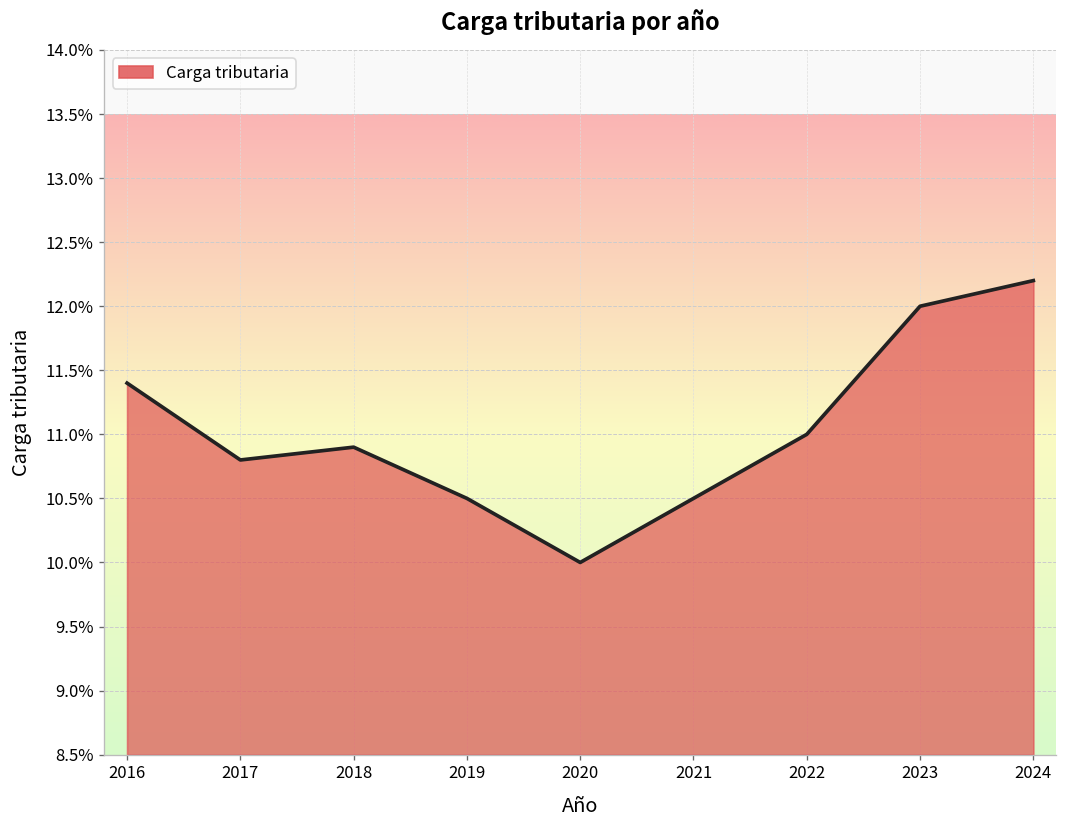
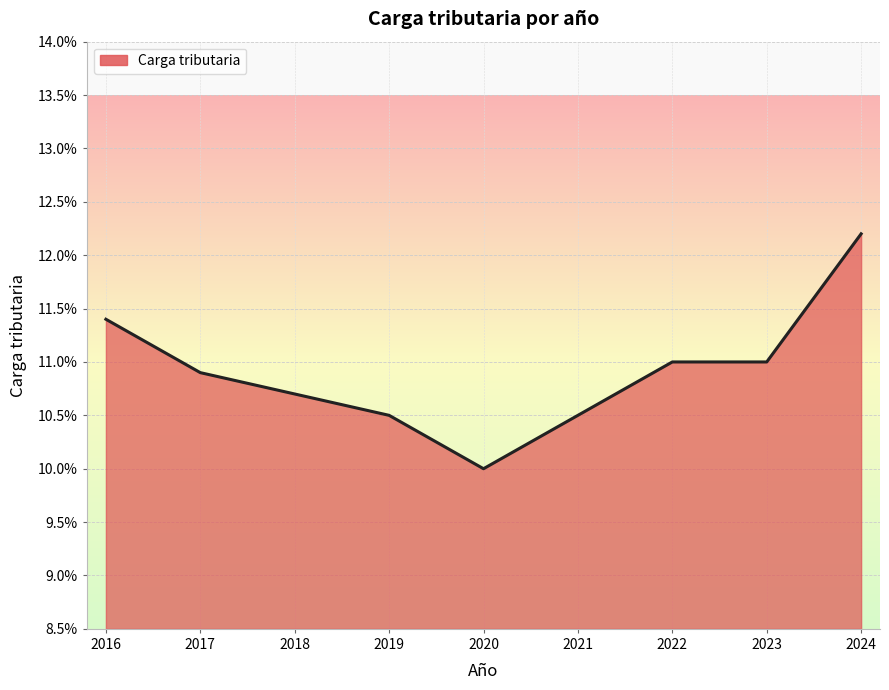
  {
    "2016": "11.40%",
-   "2017": "10.80%",
-   "2018": "10.90%",
+   "2017": "10.90%",
+   "2018": "10.70%",
    "2019": "10.50%",
    "2020": "10.00%",
    "2021": "10.50%",
    "2022": "11.00%",
-   "2023": "12.00%",
+   "2023": "11.00%",
    "2024": "12.20%"
  }
